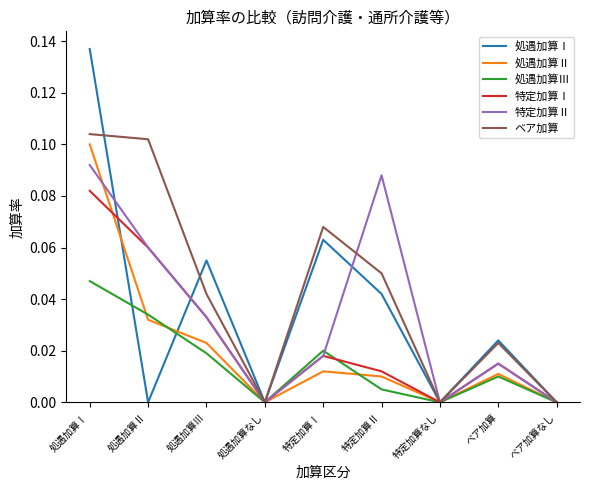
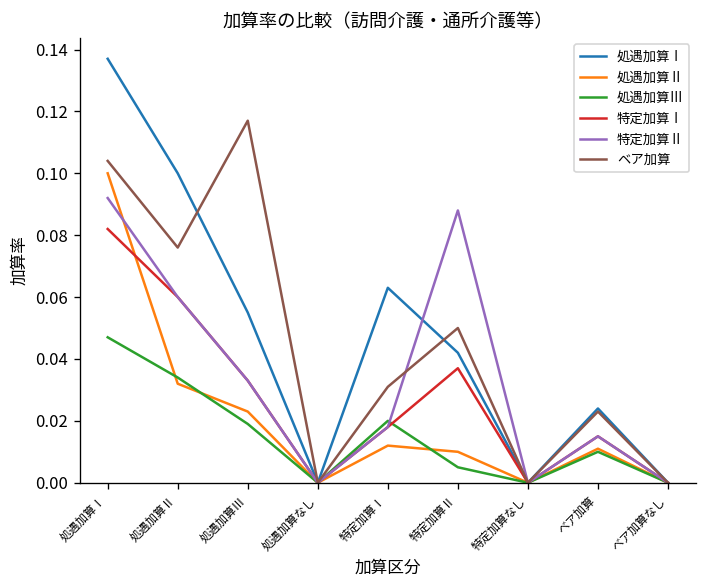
  {
    "処遇加算Ⅰ": {
      "処遇加算Ⅰ": 0.137,
-     "処遇加算Ⅱ": 0.0,
+     "処遇加算Ⅱ": 0.1,
      "処遇加算Ⅲ": 0.055,
      "特定加算Ⅰ": 0.063,
      "特定加算Ⅱ": 0.042,
      "ベア加算": 0.024
    },
    "処遇加算Ⅱ": {
      "処遇加算Ⅰ": 0.100,
      "処遇加算Ⅱ": 0.032,
      "処遇加算Ⅲ": 0.023,
      "特定加算Ⅰ": 0.012,
      "特定加算Ⅱ": 0.010,
      "ベア加算": 0.011
    },
    "処遇加算Ⅲ": {
      "処遇加算Ⅰ": 0.047,
      "処遇加算Ⅱ": 0.034,
      "処遇加算Ⅲ": 0.019,
      "特定加算Ⅰ": 0.020,
      "特定加算Ⅱ": 0.005,
      "ベア加算": 0.010
    },
    "特定加算Ⅰ": {
      "処遇加算Ⅰ": 0.082,
-     "特定加算Ⅱ": 0.012
+     "特定加算Ⅱ": 0.037
    },
    "特定加算Ⅱ": {
      "処遇加算Ⅰ": 0.092,
      "特定加算Ⅱ": 0.088
    },
    "ベア加算": {
      "処遇加算Ⅰ": 0.104,
-     "処遇加算Ⅱ": 0.102,
-     "処遇加算Ⅲ": 0.042,
-     "特定加算Ⅰ": 0.068,
+     "処遇加算Ⅱ": 0.076,
+     "処遇加算Ⅲ": 0.117,
+     "特定加算Ⅰ": 0.031,
      "特定加算Ⅱ": 0.050,
      "ベア加算": 0.023
    }
  }
